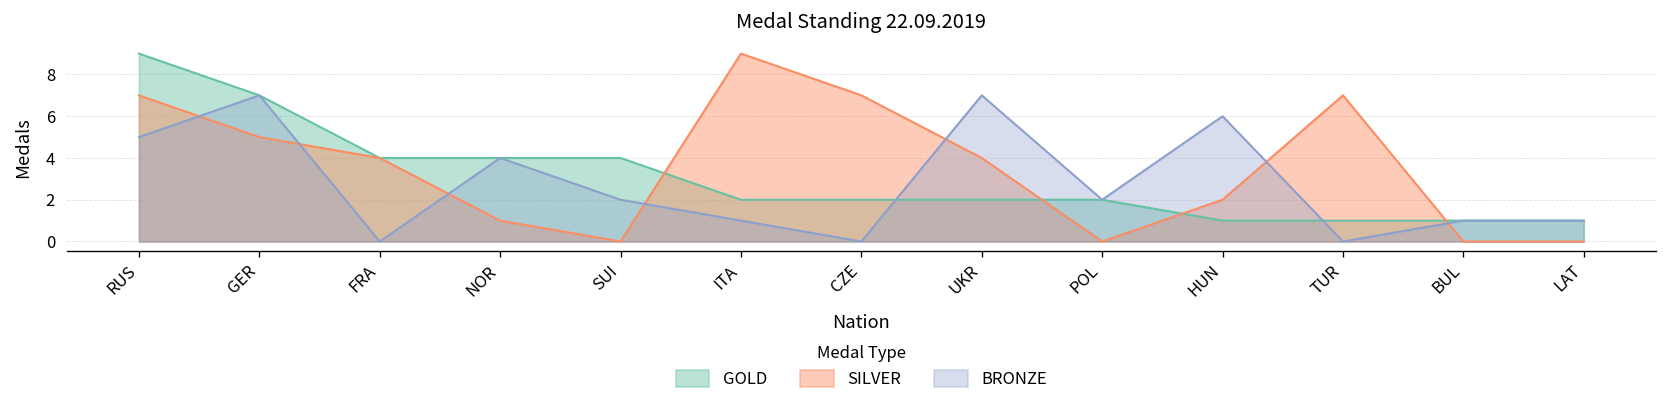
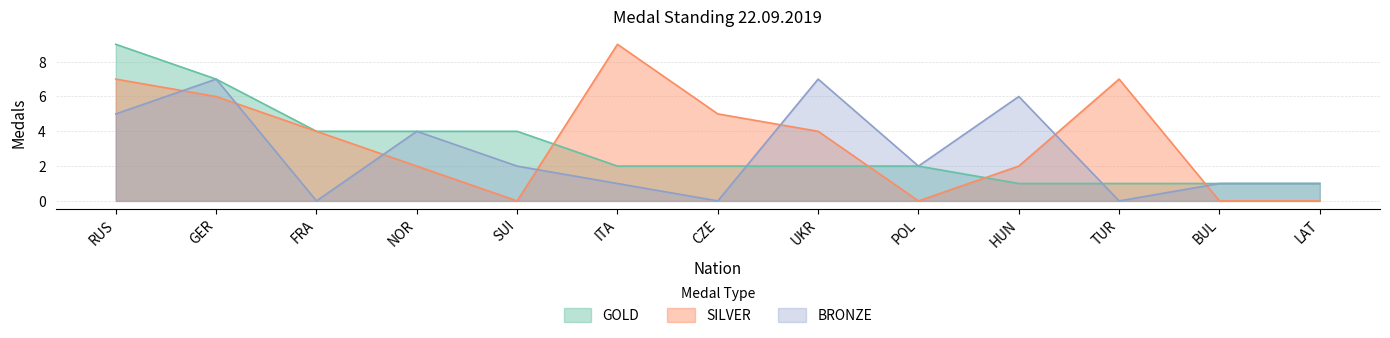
  {
    "SILVER": {
      "RUS": 7,
-     "GER": 5,
-     "NOR": 1,
+     "GER": 6,
+     "NOR": 2,
      "SUI": 0,
      "ITA": 9,
-     "CZE": 7,
+     "CZE": 5,
      "UKR": 4,
      "POL": 0,
      "HUN": 2,
      "TUR": 7,
      "BUL": 0,
      "LAT": 0
    }
  }
